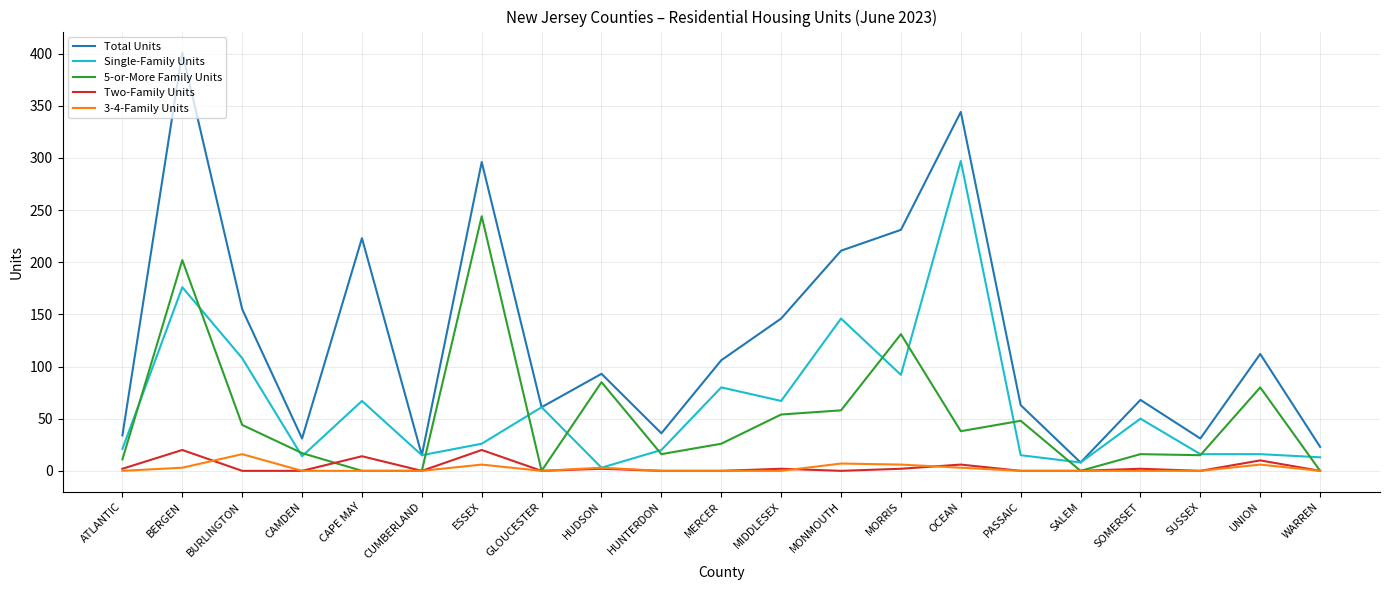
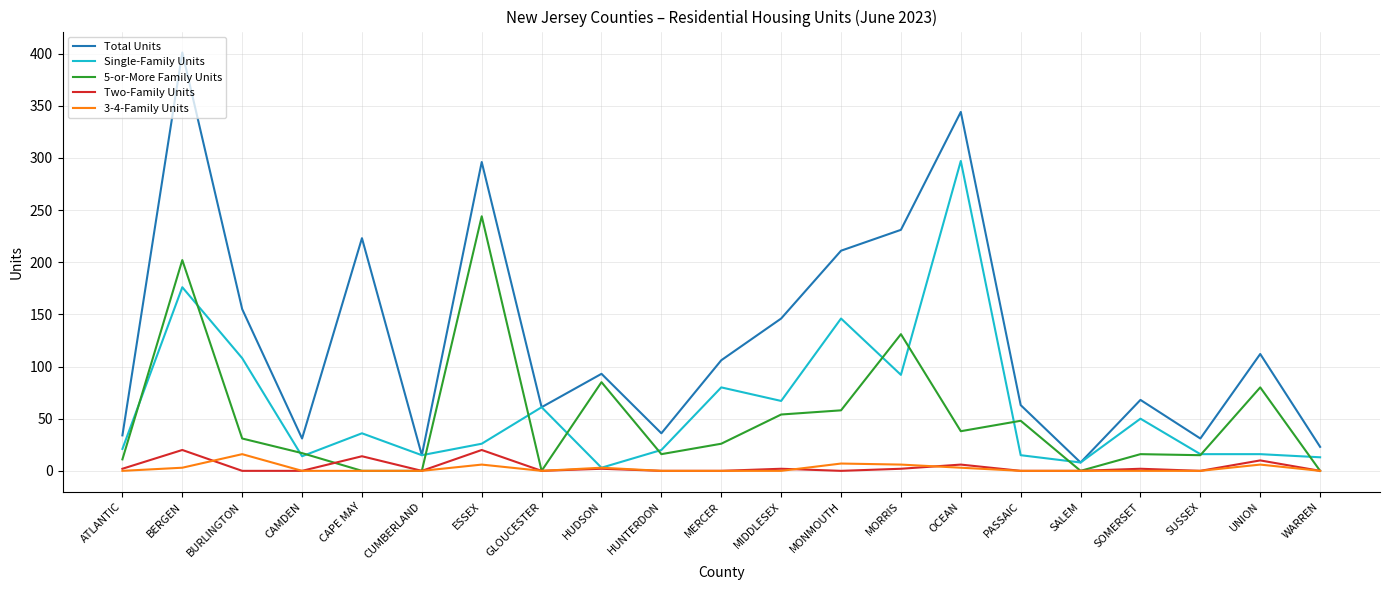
  {
    "Total Units": {
      "ATLANTIC": 34,
      "BURLINGTON": 155,
      "CAMDEN": 31,
      "CAPE MAY": 223,
      "ESSEX": 296,
      "HUDSON": 93,
      "HUNTERDON": 36,
      "MERCER": 106,
      "MIDDLESEX": 146,
      "MONMOUTH": 211,
      "MORRIS": 231,
      "OCEAN": 344,
      "PASSAIC": 63,
      "SOMERSET": 68,
      "SUSSEX": 31,
      "UNION": 112,
      "WARREN": 23
    },
    "Single-Family Units": {
      "ATLANTIC": 21,
      "BERGEN": 176,
      "BURLINGTON": 108,
      "CAMDEN": 14,
-     "CAPE MAY": 67,
+     "CAPE MAY": 36,
      "ESSEX": 26,
      "HUNTERDON": 20,
      "MERCER": 80,
      "MIDDLESEX": 67,
      "MONMOUTH": 146,
      "MORRIS": 92,
      "OCEAN": 297,
      "PASSAIC": 15,
      "SOMERSET": 50,
      "UNION": 16,
      "WARREN": 13
    },
    "5-or-More Family Units": {
      "ATLANTIC": 11,
      "BERGEN": 202,
-     "BURLINGTON": 44,
+     "BURLINGTON": 31,
      "CAMDEN": 17,
      "ESSEX": 244,
      "HUDSON": 85,
      "HUNTERDON": 16,
      "MERCER": 26,
      "MIDDLESEX": 54,
      "MONMOUTH": 58,
      "MORRIS": 131,
      "OCEAN": 38,
      "PASSAIC": 48,
      "SOMERSET": 16,
      "UNION": 80
    },
    "Two-Family Units": {
      "BERGEN": 20,
      "BURLINGTON": 0,
      "CAPE MAY": 14,
      "ESSEX": 20,
      "MONMOUTH": 0,
      "MORRIS": 2,
      "OCEAN": 6,
      "UNION": 10
    },
    "3-4-Family Units": {
      "BERGEN": 3,
      "BURLINGTON": 16,
      "ESSEX": 6,
      "MONMOUTH": 7,
      "MORRIS": 6,
      "OCEAN": 3,
      "UNION": 6
    }
  }
